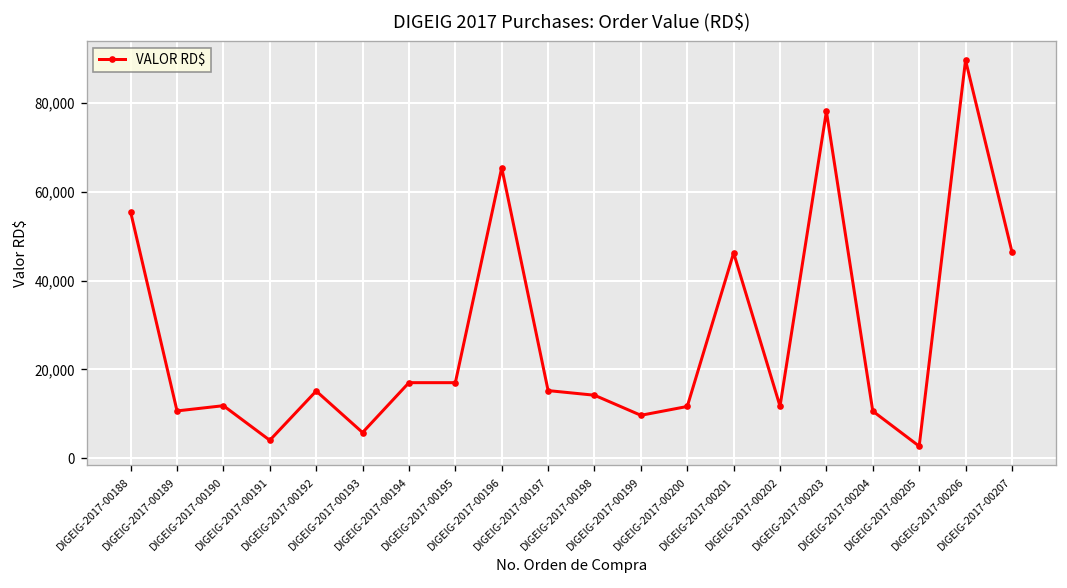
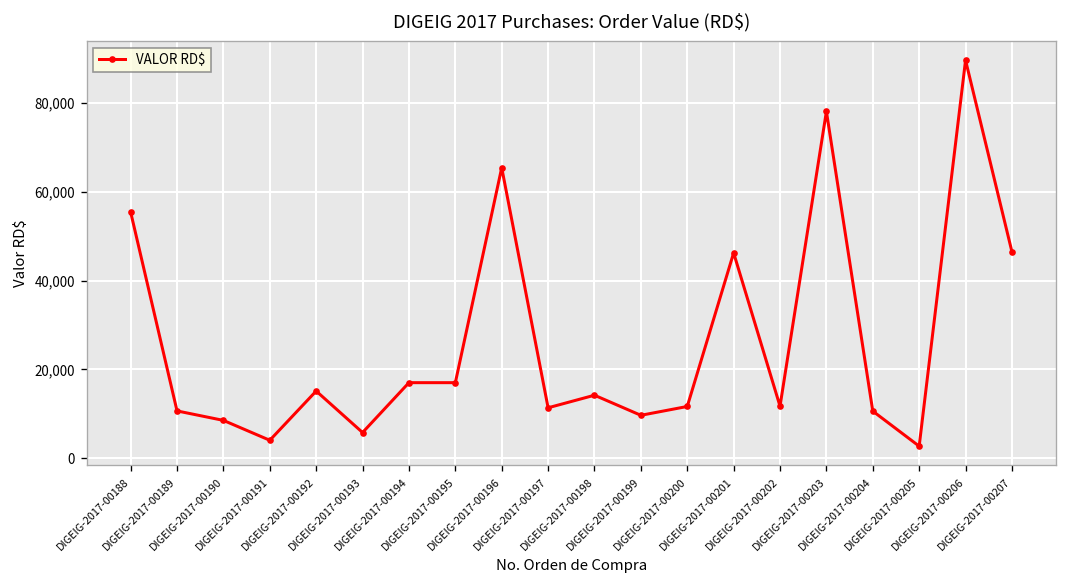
  {
    "DIGEIG-2017-00188": "55,000",
    "DIGEIG-2017-00189": "11,000",
-   "DIGEIG-2017-00190": "12,000",
+   "DIGEIG-2017-00190": "8,000",
    "DIGEIG-2017-00191": "4,000",
    "DIGEIG-2017-00192": "15,000",
    "DIGEIG-2017-00193": "6,000",
    "DIGEIG-2017-00194": "17,000",
    "DIGEIG-2017-00195": "17,000",
    "DIGEIG-2017-00196": "65,000",
-   "DIGEIG-2017-00197": "15,000",
+   "DIGEIG-2017-00197": "11,000",
    "DIGEIG-2017-00198": "14,000",
    "DIGEIG-2017-00199": "10,000",
    "DIGEIG-2017-00200": "12,000",
    "DIGEIG-2017-00201": "46,000",
    "DIGEIG-2017-00202": "12,000",
    "DIGEIG-2017-00203": "78,000",
    "DIGEIG-2017-00204": "11,000",
    "DIGEIG-2017-00205": "3,000",
    "DIGEIG-2017-00206": "90,000",
    "DIGEIG-2017-00207": "47,000"
  }
